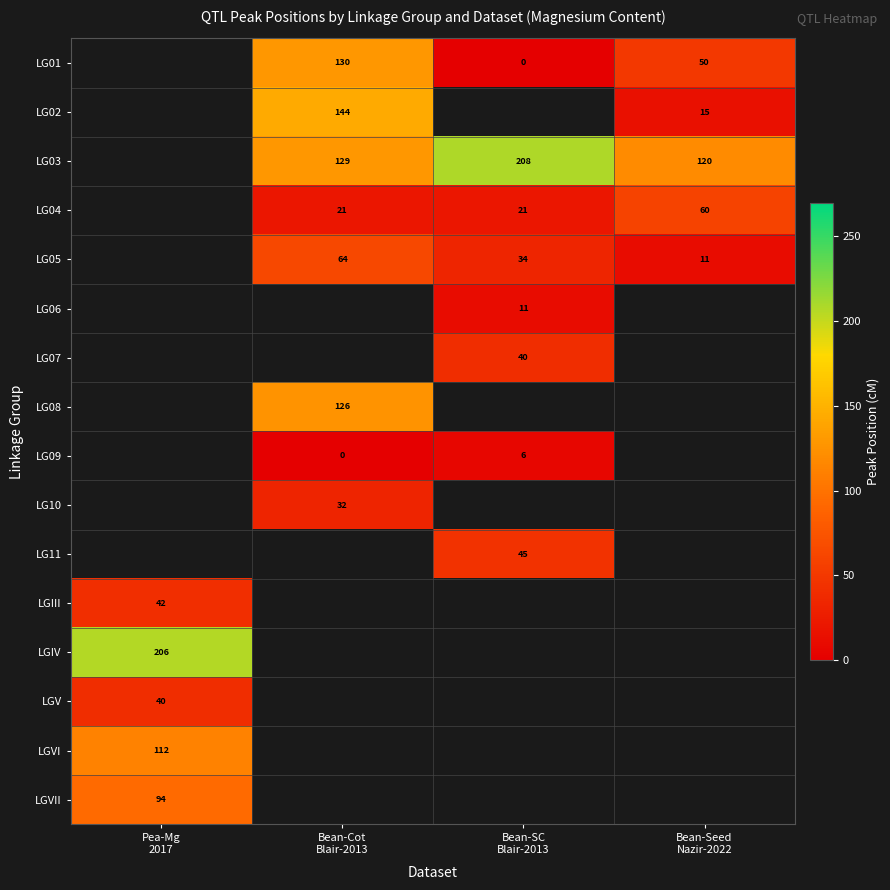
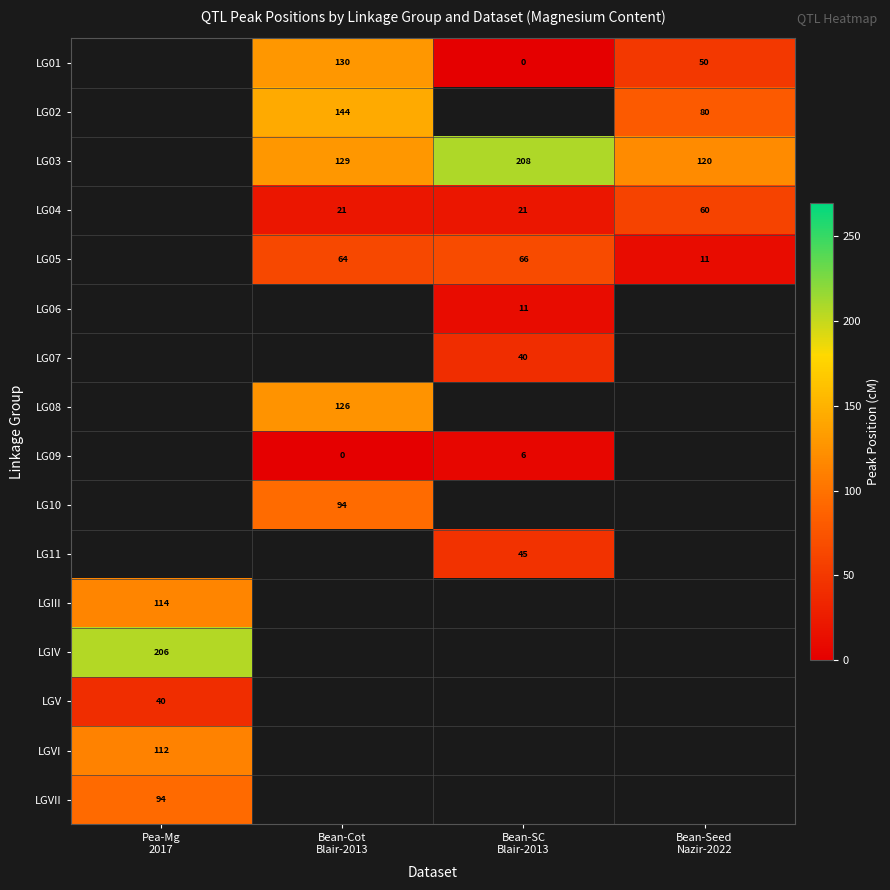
  {
    "LG01": {
      "Bean-Cot Blair-2013": 130,
      "Bean-SC Blair-2013": 0,
      "Bean-Seed Nazir-2022": 50
    },
    "LG02": {
      "Bean-Cot Blair-2013": 144,
-     "Bean-Seed Nazir-2022": 15
+     "Bean-Seed Nazir-2022": 80
    },
    "LG03": {
      "Bean-Cot Blair-2013": 129,
      "Bean-SC Blair-2013": 208,
      "Bean-Seed Nazir-2022": 120
    },
    "LG04": {
      "Bean-Cot Blair-2013": 21,
      "Bean-SC Blair-2013": 21,
      "Bean-Seed Nazir-2022": 60
    },
    "LG05": {
      "Bean-Cot Blair-2013": 64,
-     "Bean-SC Blair-2013": 34,
+     "Bean-SC Blair-2013": 66,
      "Bean-Seed Nazir-2022": 11
    },
    "LG06": {
      "Bean-SC Blair-2013": 11
    },
    "LG07": {
      "Bean-SC Blair-2013": 40
    },
    "LG08": {
      "Bean-Cot Blair-2013": 126
    },
    "LG09": {
      "Bean-Cot Blair-2013": 0,
      "Bean-SC Blair-2013": 6
    },
    "LG10": {
-     "Bean-Cot Blair-2013": 32
+     "Bean-Cot Blair-2013": 94
    },
    "LG11": {
      "Bean-SC Blair-2013": 45
    },
    "LGIII": {
-     "Pea-Mg 2017": 42
+     "Pea-Mg 2017": 114
    },
    "LGIV": {
      "Pea-Mg 2017": 206
    },
    "LGV": {
      "Pea-Mg 2017": 40
    },
    "LGVI": {
      "Pea-Mg 2017": 112
    },
    "LGVII": {
      "Pea-Mg 2017": 94
    }
  }
